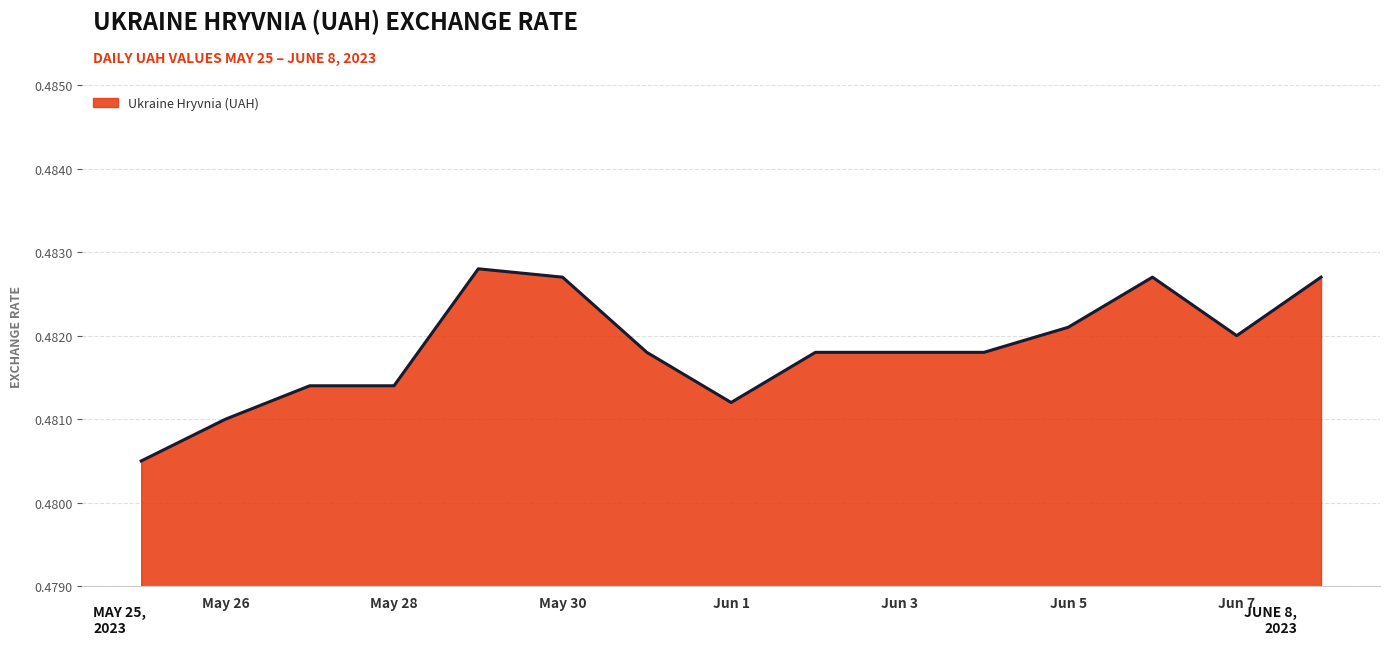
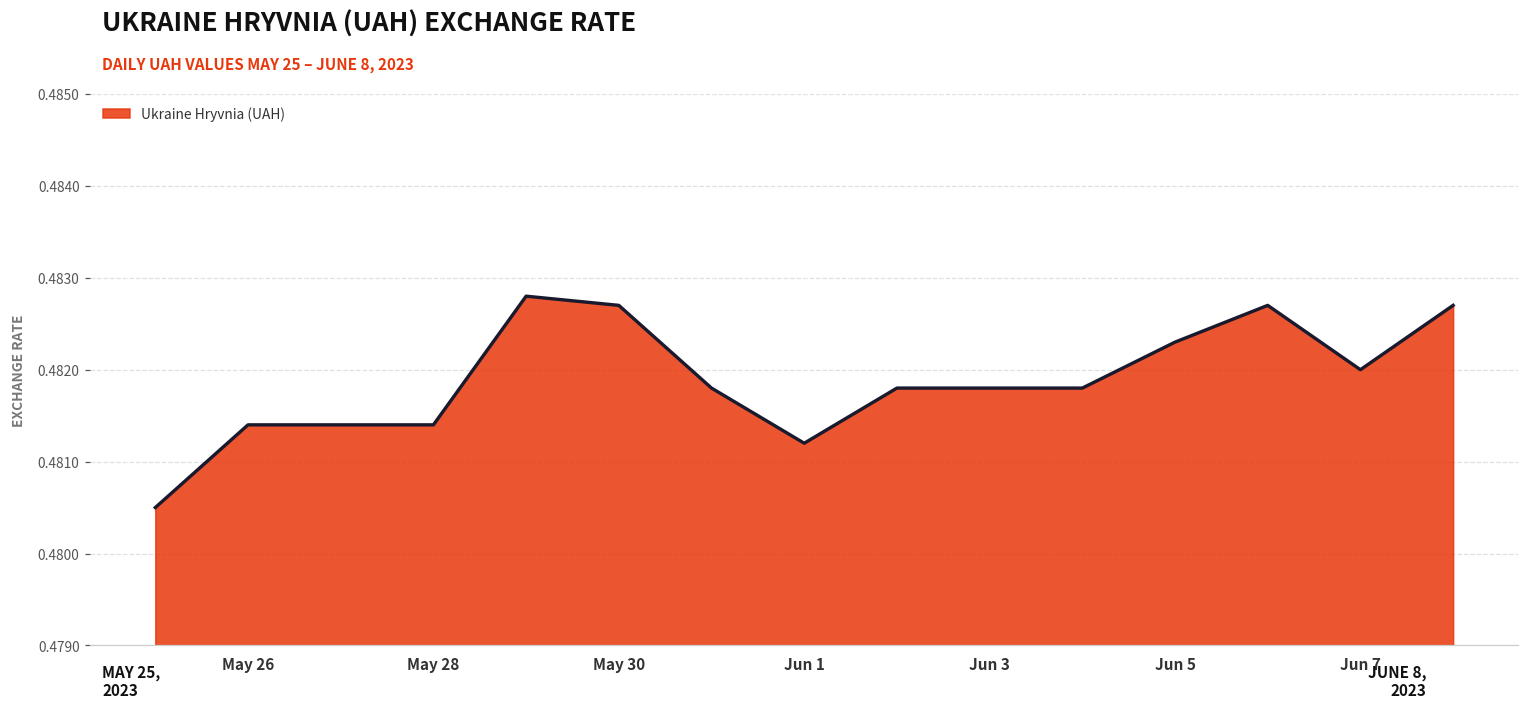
  {
-   "May 26": 0.4810,
+   "May 26": 0.4814,
    "May 28": 0.4814,
    "May 30": 0.4827,
    "Jun 1": 0.4812,
    "Jun 3": 0.4818,
-   "Jun 5": 0.4821,
+   "Jun 5": 0.4823,
    "Jun 7": 0.4820
  }
